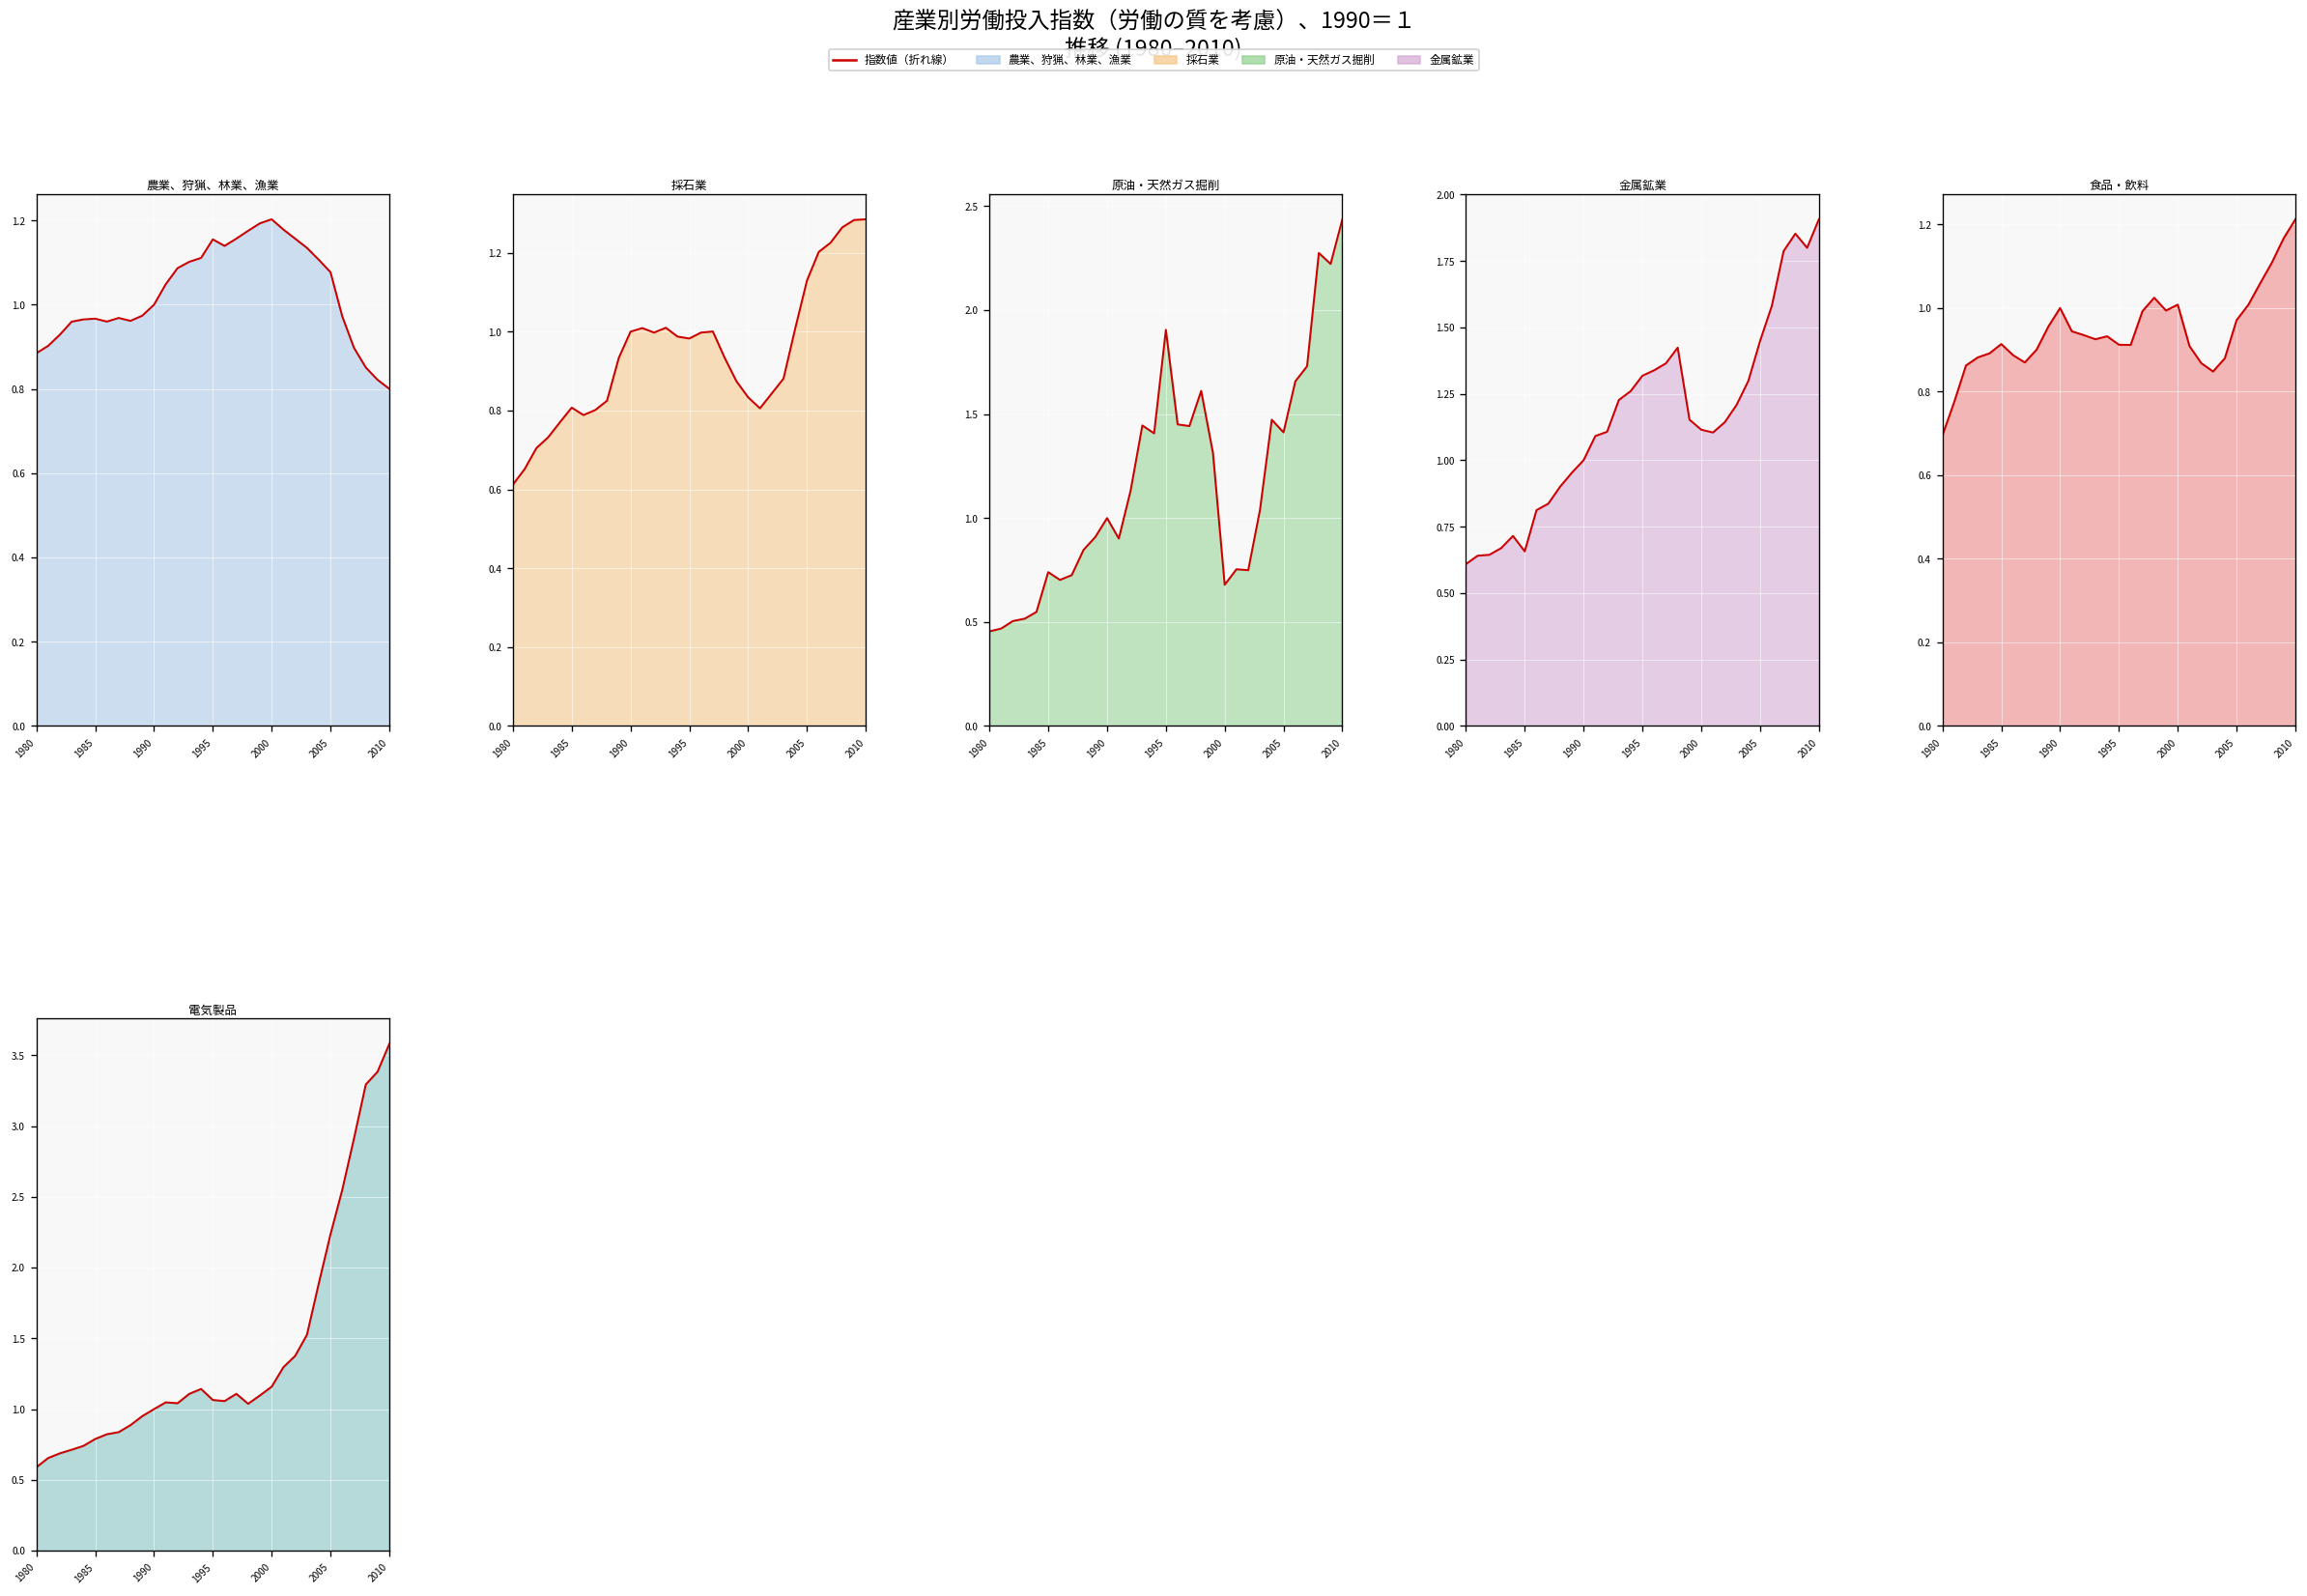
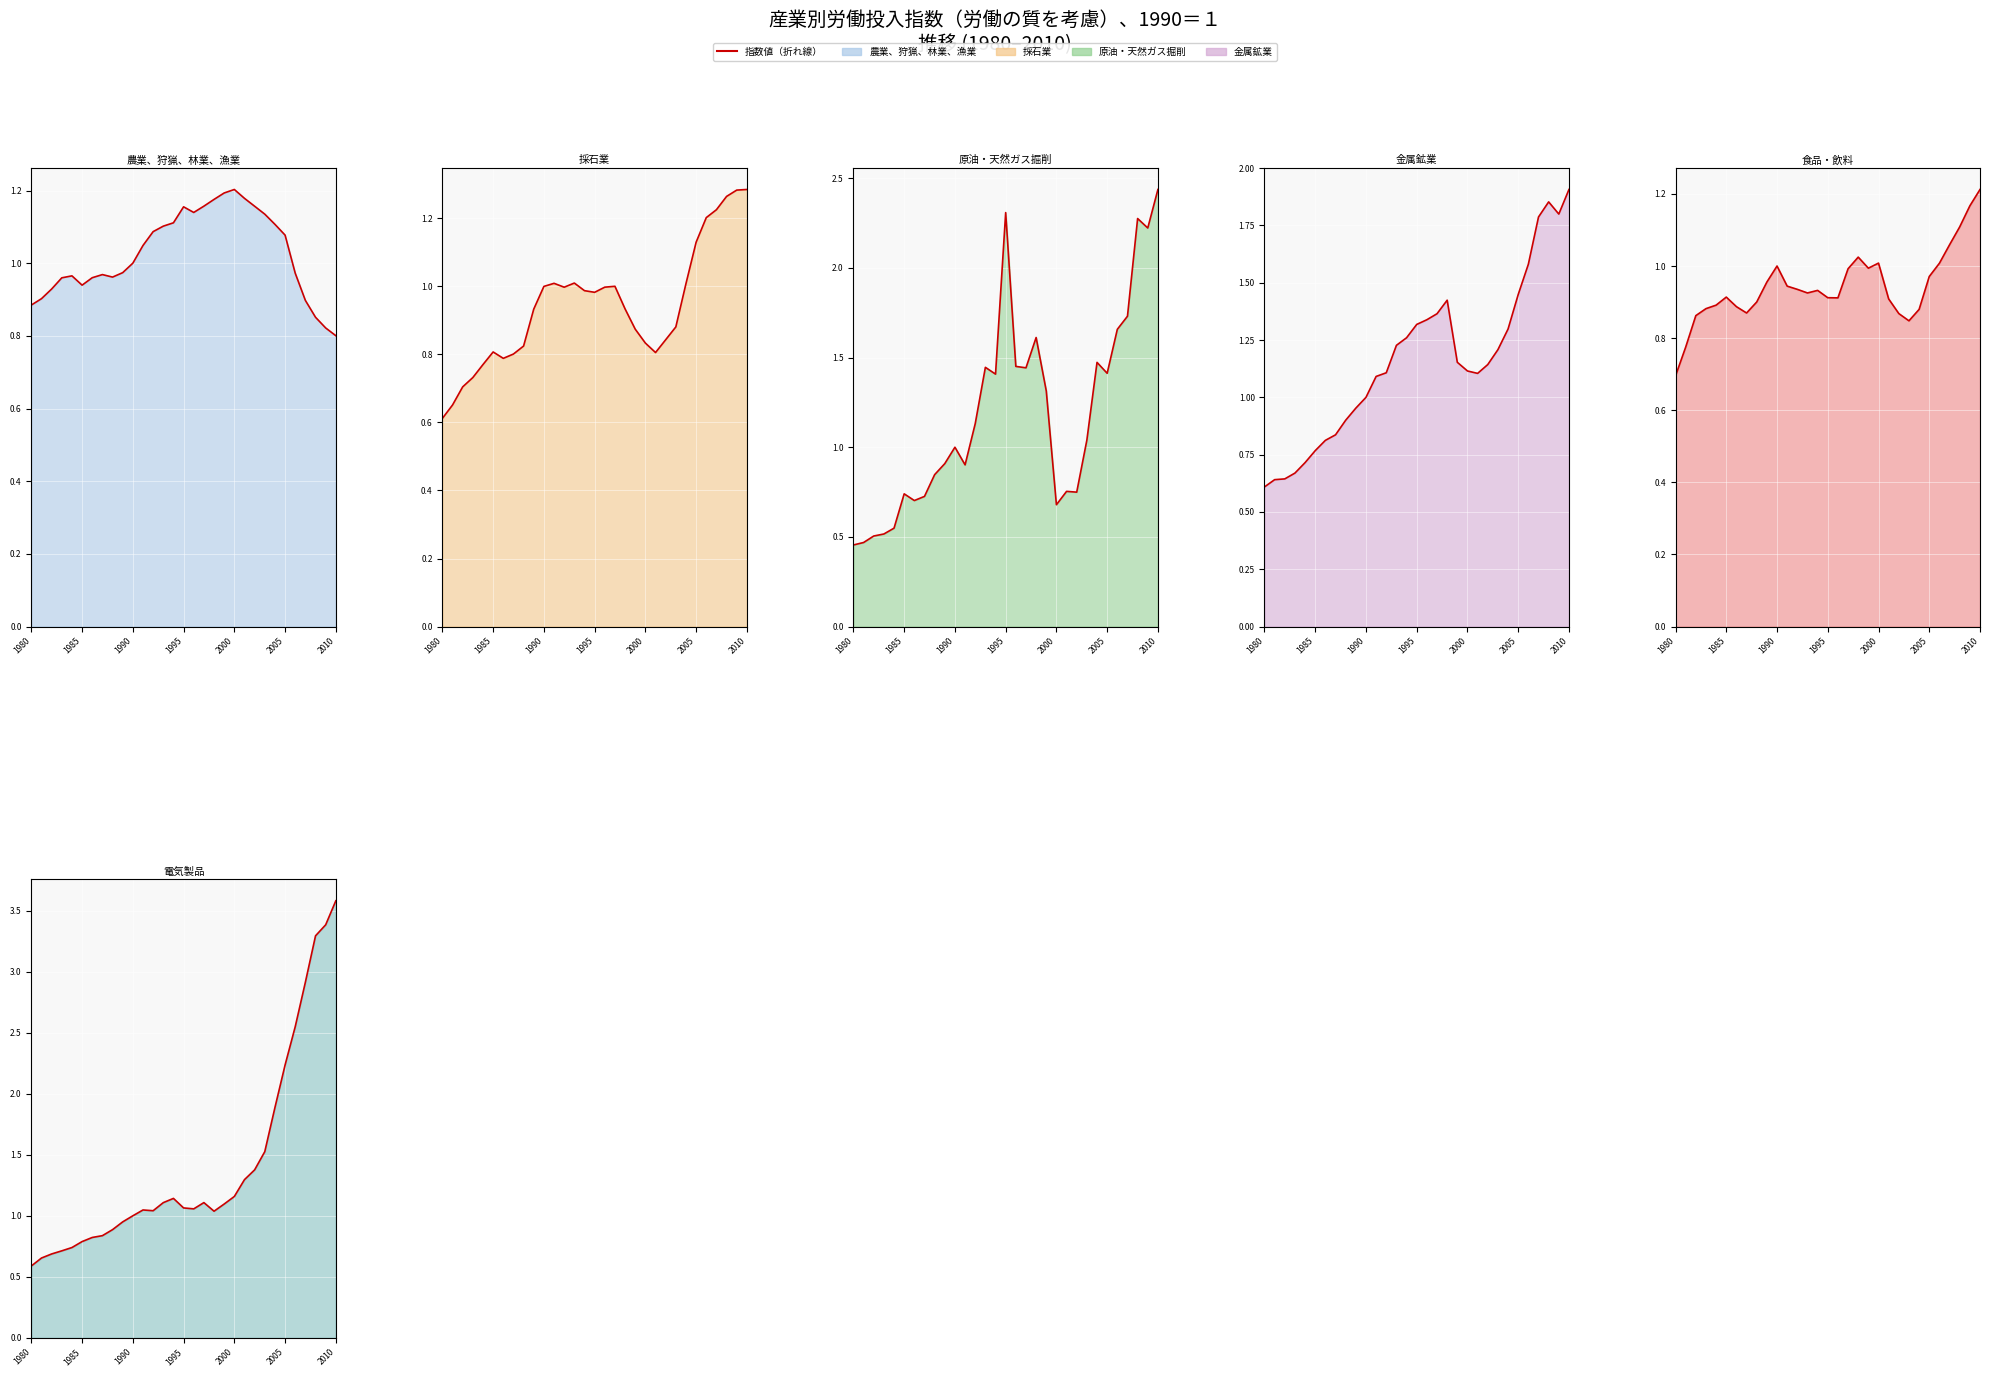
  {
    "農業、狩猟、林業、漁業": {
      "1980": 0.88,
-     "1985": 0.97,
+     "1985": 0.94,
      "1990": 1.00,
      "1995": 1.16,
      "2000": 1.20,
      "2005": 1.08,
      "2010": 0.80
    },
    "採石業": {
      "1980": 0.61,
      "1985": 0.81,
      "1990": 1.00,
      "1995": 0.98,
      "2000": 0.83,
      "2005": 1.13,
      "2010": 1.29
    },
    "原油・天然ガス掘削": {
      "1980": 0.45,
      "1985": 0.74,
      "1990": 1.00,
-     "1995": 1.91,
+     "1995": 2.31,
      "2000": 0.68,
      "2005": 1.41,
      "2010": 2.44
    },
    "金属鉱業": {
      "1980": 0.61,
-     "1985": 0.66,
+     "1985": 0.77,
      "1990": 1.00,
      "1995": 1.32,
      "2000": 1.12,
      "2005": 1.45,
      "2010": 1.91
    },
    "食品・飲料": {
      "1980": 0.70,
      "1985": 0.91,
      "1990": 1.00,
      "1995": 0.91,
      "2000": 1.01,
      "2005": 0.97,
      "2010": 1.21
    },
    "電気製品": {
      "1980": 0.59,
      "1985": 0.79,
      "1990": 1.00,
      "1995": 1.06,
      "2000": 1.16,
      "2005": 2.24,
      "2010": 3.58
    }
  }
